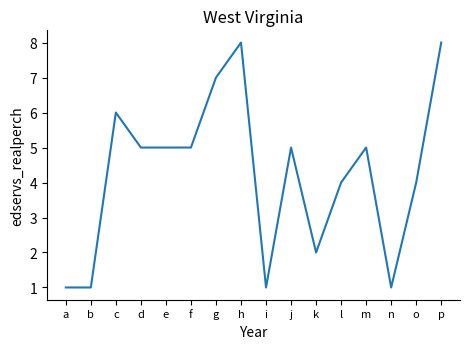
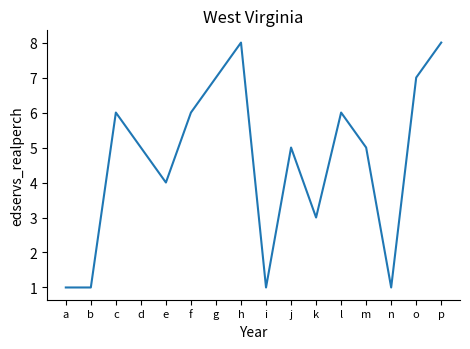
  {
    "a": 1,
    "b": 1,
    "c": 6,
    "d": 5,
-   "e": 5,
-   "f": 5,
+   "e": 4,
+   "f": 6,
    "g": 7,
    "h": 8,
    "i": 1,
    "j": 5,
-   "k": 2,
-   "l": 4,
+   "k": 3,
+   "l": 6,
    "m": 5,
    "n": 1,
-   "o": 4,
+   "o": 7,
    "p": 8
  }
